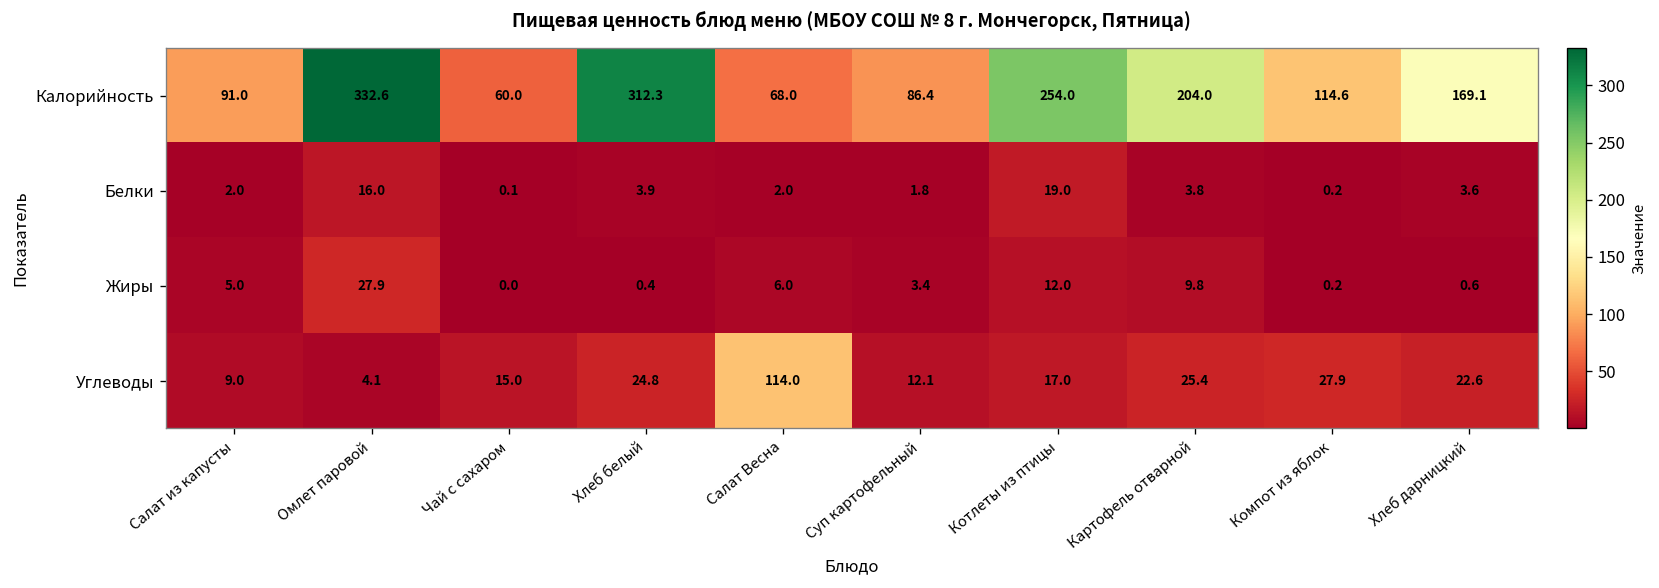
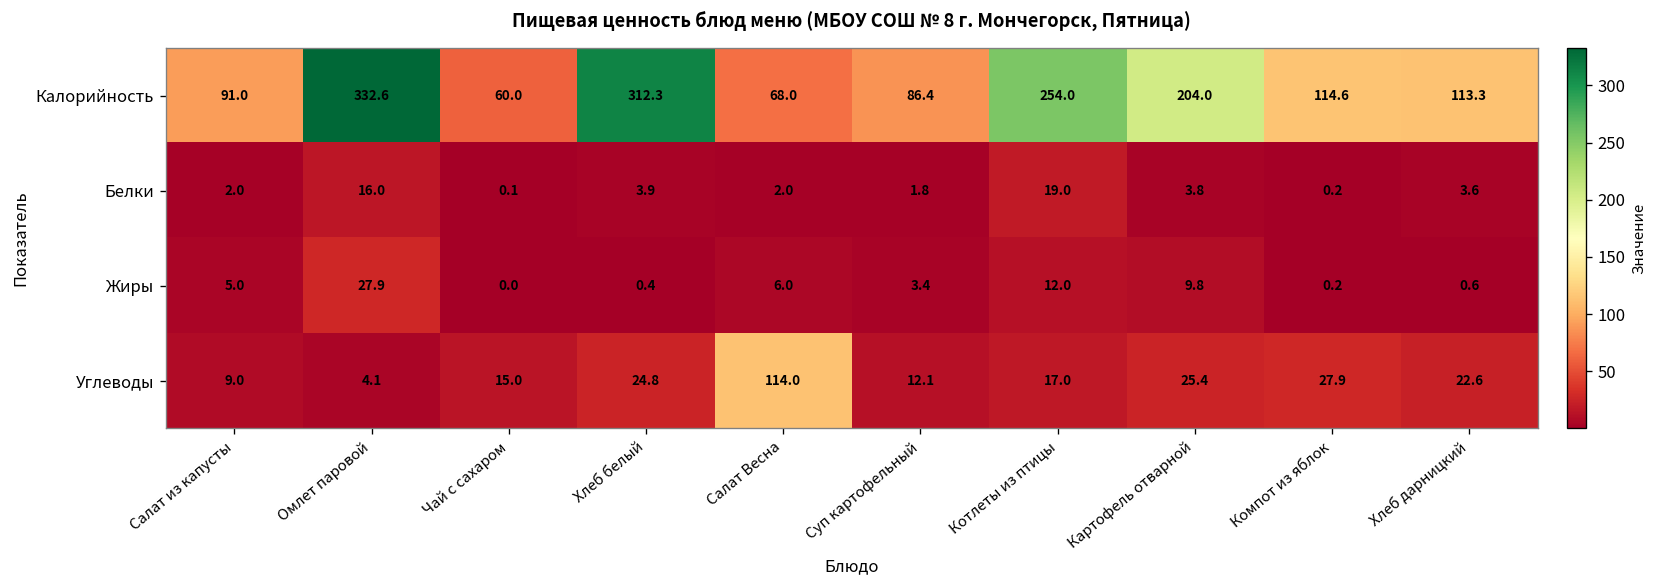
  {
    "Калорийность": {
      "Салат из капусты": 91.0,
      "Омлет паровой": 332.6,
      "Чай с сахаром": 60.0,
      "Хлеб белый": 312.3,
      "Салат Весна": 68.0,
      "Суп картофельный": 86.4,
      "Котлеты из птицы": 254.0,
      "Картофель отварной": 204.0,
      "Компот из яблок": 114.6,
-     "Хлеб дарницкий": 169.1
+     "Хлеб дарницкий": 113.3
    },
    "Белки": {
      "Салат из капусты": 2.0,
      "Омлет паровой": 16.0,
      "Чай с сахаром": 0.1,
      "Хлеб белый": 3.9,
      "Салат Весна": 2.0,
      "Суп картофельный": 1.8,
      "Котлеты из птицы": 19.0,
      "Картофель отварной": 3.8,
      "Компот из яблок": 0.2,
      "Хлеб дарницкий": 3.6
    },
    "Жиры": {
      "Салат из капусты": 5.0,
      "Омлет паровой": 27.9,
      "Чай с сахаром": 0.0,
      "Хлеб белый": 0.4,
      "Салат Весна": 6.0,
      "Суп картофельный": 3.4,
      "Котлеты из птицы": 12.0,
      "Картофель отварной": 9.8,
      "Компот из яблок": 0.2,
      "Хлеб дарницкий": 0.6
    },
    "Углеводы": {
      "Салат из капусты": 9.0,
      "Омлет паровой": 4.1,
      "Чай с сахаром": 15.0,
      "Хлеб белый": 24.8,
      "Салат Весна": 114.0,
      "Суп картофельный": 12.1,
      "Котлеты из птицы": 17.0,
      "Картофель отварной": 25.4,
      "Компот из яблок": 27.9,
      "Хлеб дарницкий": 22.6
    }
  }
